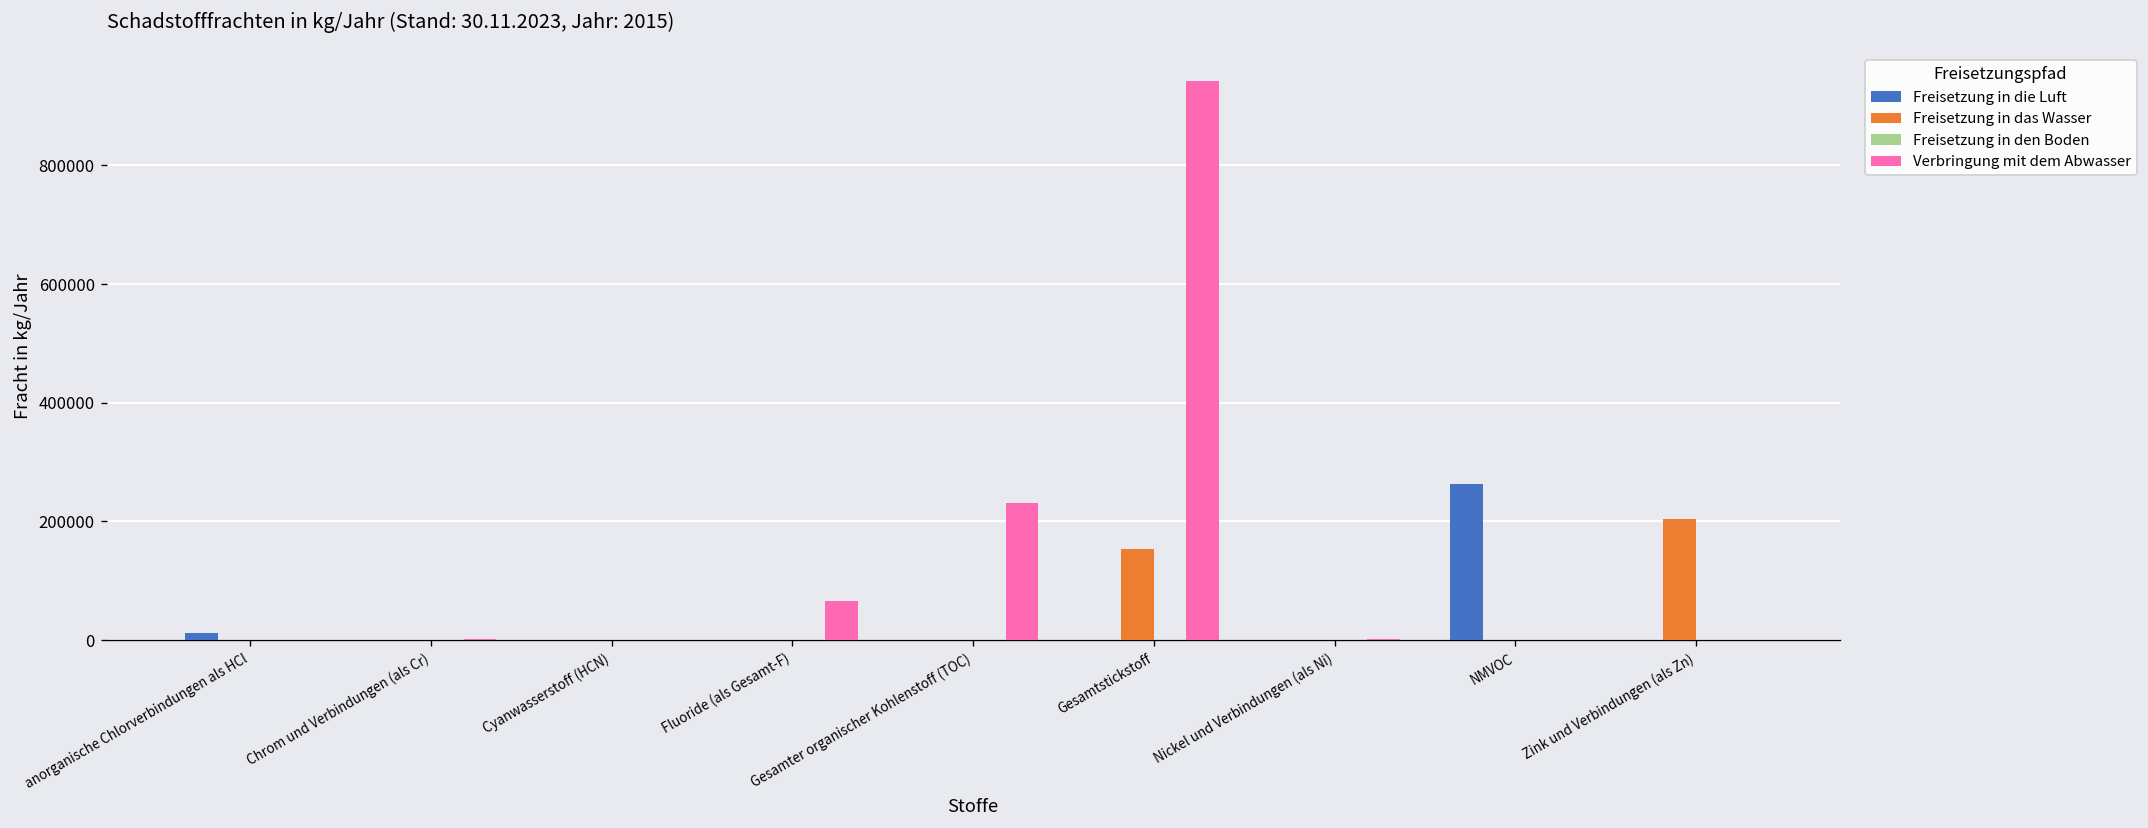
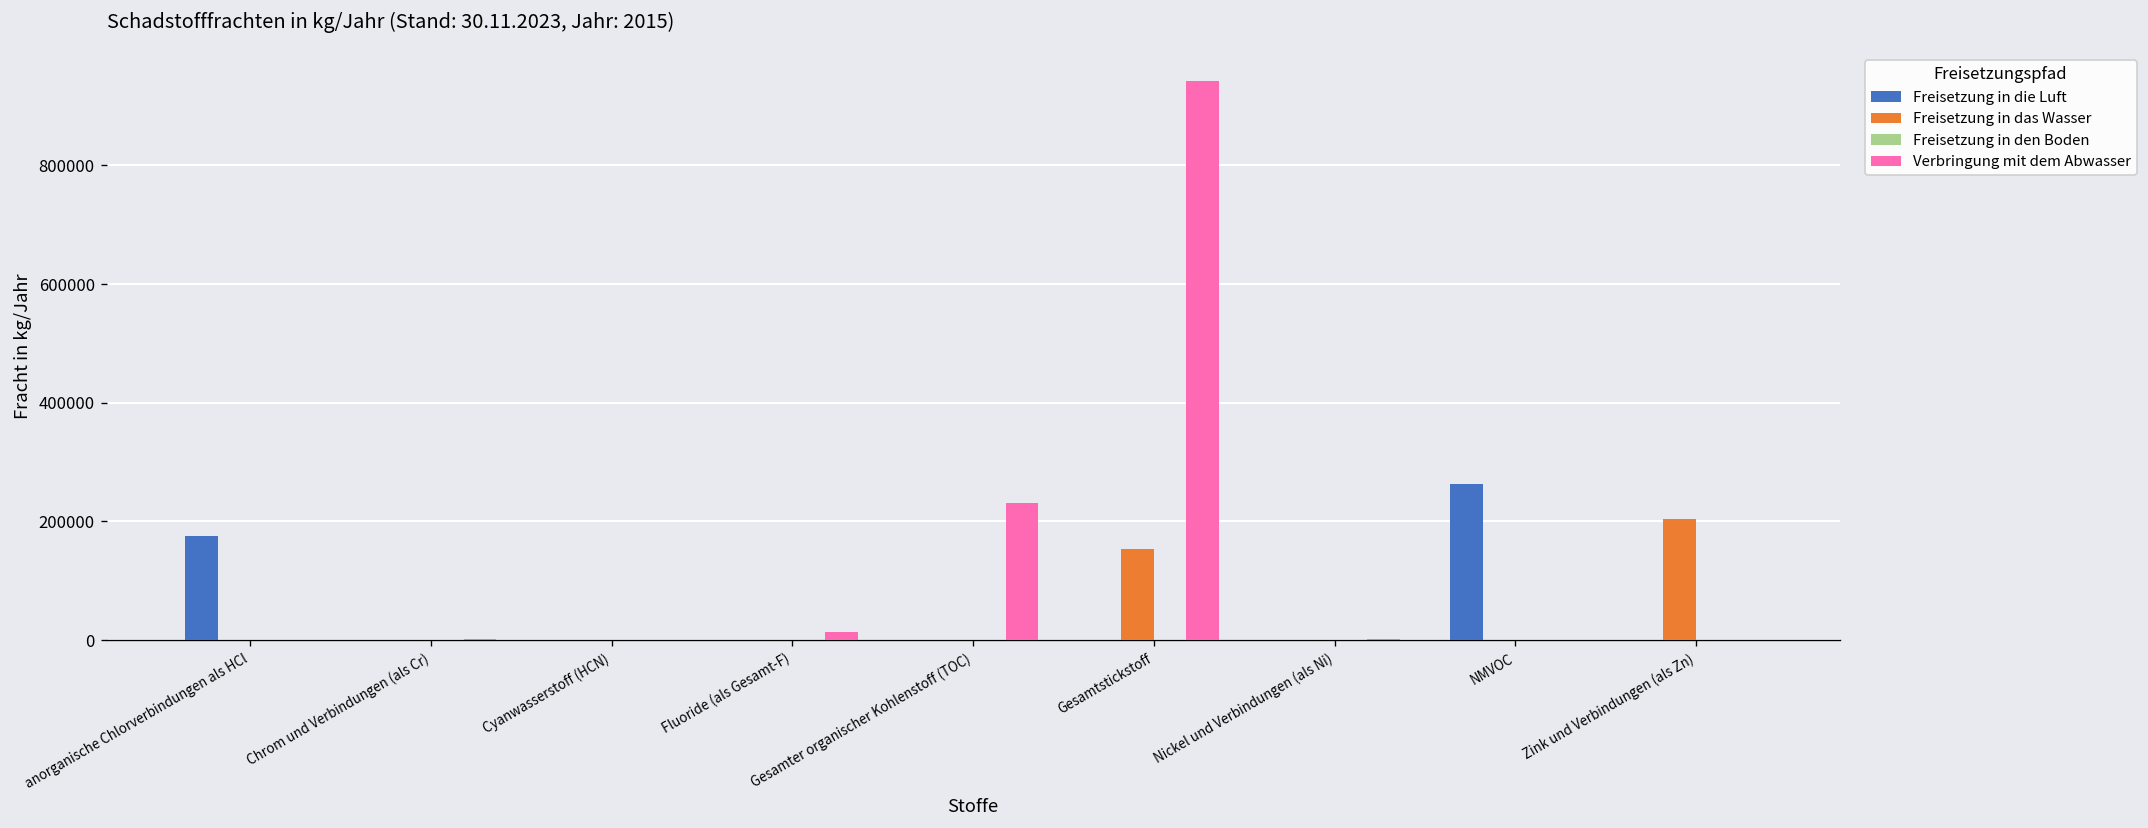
  {
    "Freisetzung in die Luft": {
-     "anorganische Chlorverbindungen als HCl": 10000,
+     "anorganische Chlorverbindungen als HCl": 180000,
      "Fluoride (als Gesamt-F)": 0,
      "Gesamter organischer Kohlenstoff (TOC)": 0,
      "Gesamtstickstoff": 0,
      "NMVOC": 260000,
      "Zink und Verbindungen (als Zn)": 0
    },
    "Freisetzung in das Wasser": {
      "anorganische Chlorverbindungen als HCl": 0,
      "Chrom und Verbindungen (als Cr)": 0,
      "Cyanwasserstoff (HCN)": 0,
      "Fluoride (als Gesamt-F)": 0,
      "Gesamter organischer Kohlenstoff (TOC)": 0,
      "Gesamtstickstoff": 150000,
      "NMVOC": 0,
      "Zink und Verbindungen (als Zn)": 200000
    },
    "Freisetzung in den Boden": {
      "anorganische Chlorverbindungen als HCl": 0,
      "Chrom und Verbindungen (als Cr)": 0,
      "Cyanwasserstoff (HCN)": 0,
      "Fluoride (als Gesamt-F)": 0,
      "Gesamter organischer Kohlenstoff (TOC)": 0,
      "Gesamtstickstoff": 0,
      "Nickel und Verbindungen (als Ni)": 0,
      "NMVOC": 0,
      "Zink und Verbindungen (als Zn)": 0
    },
    "Verbringung mit dem Abwasser": {
      "anorganische Chlorverbindungen als HCl": 0,
      "Cyanwasserstoff (HCN)": 0,
-     "Fluoride (als Gesamt-F)": 70000,
+     "Fluoride (als Gesamt-F)": 10000,
      "Gesamter organischer Kohlenstoff (TOC)": 230000,
      "Gesamtstickstoff": 940000,
      "NMVOC": 0
    }
  }
